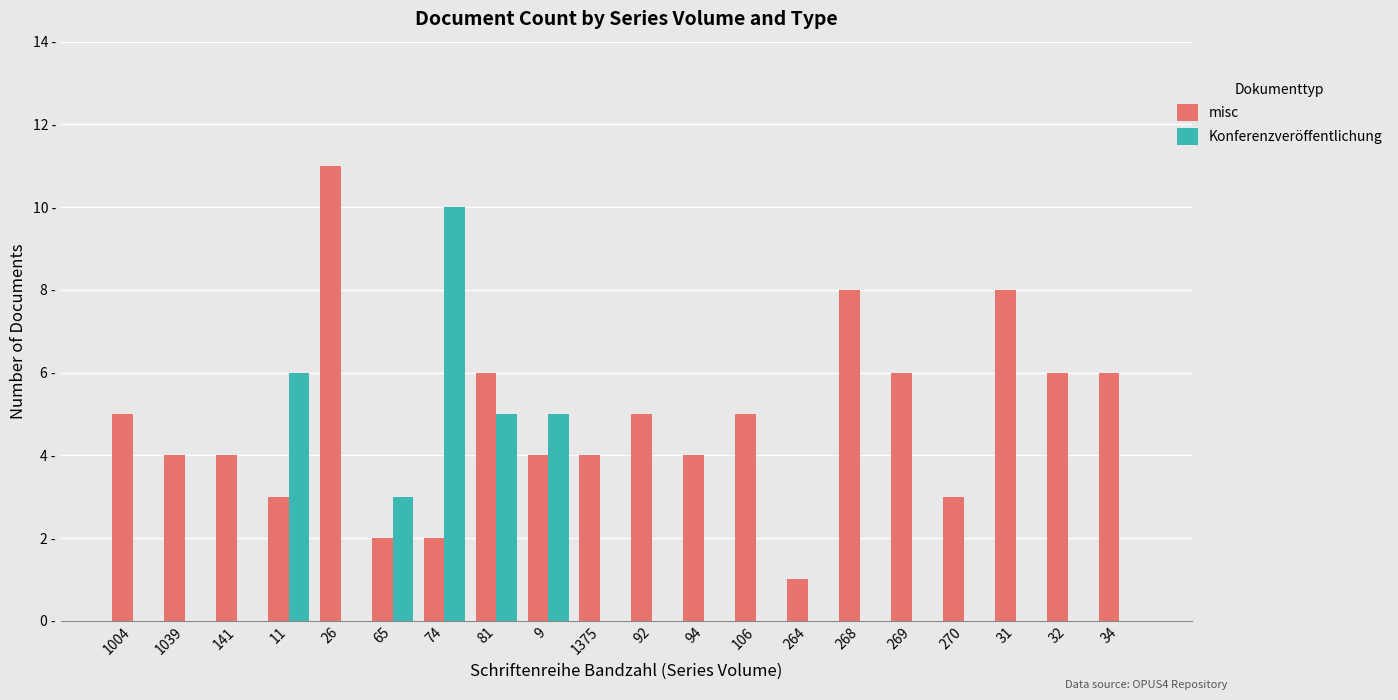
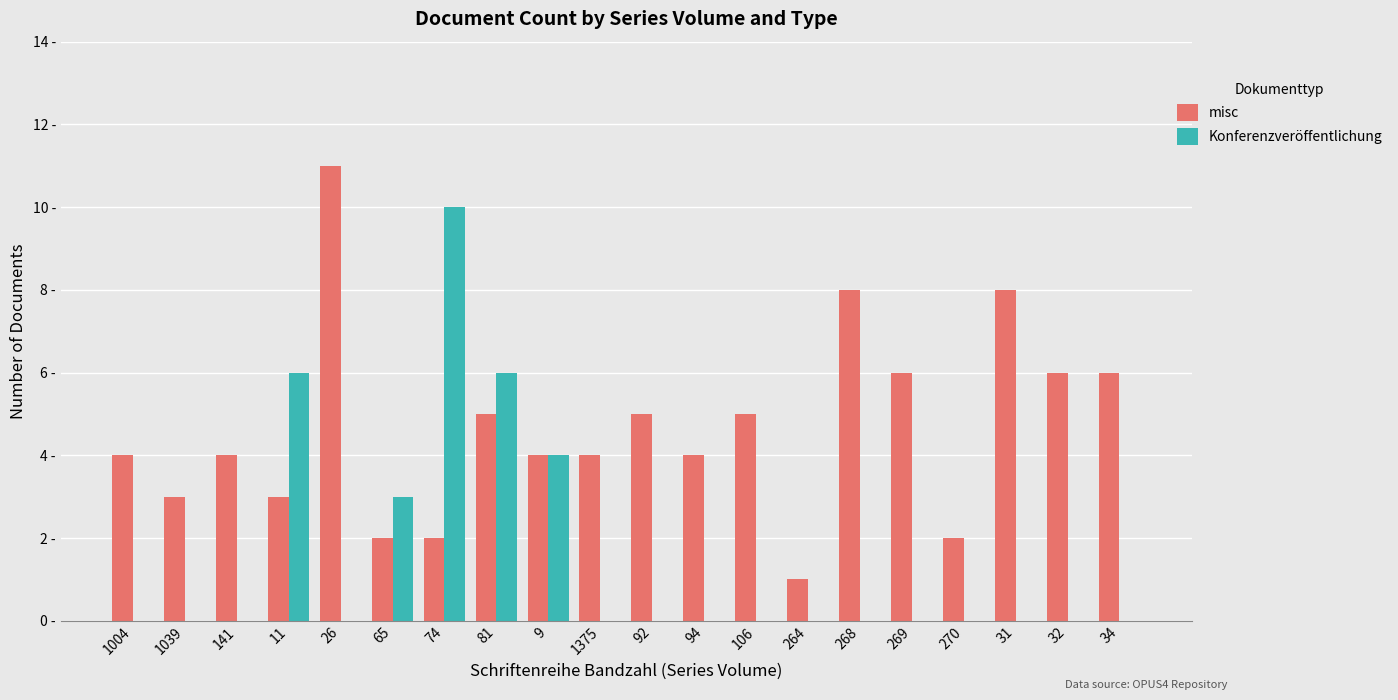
  {
    "misc": {
-     "1004": "5 -",
-     "1039": "4 -",
+     "1004": "4 -",
+     "1039": "3 -",
      "141": "4 -",
      "11": "3 -",
      "26": "11 -",
      "65": "2 -",
      "74": "2 -",
-     "81": "6 -",
+     "81": "5 -",
      "9": "4 -",
      "1375": "4 -",
      "92": "5 -",
      "94": "4 -",
      "106": "5 -",
      "264": "1 -",
      "268": "8 -",
      "269": "6 -",
-     "270": "3 -",
+     "270": "2 -",
      "31": "8 -",
      "32": "6 -",
      "34": "6 -"
    },
    "Konferenzveröffentlichung": {
      "1004": "0 -",
      "1039": "0 -",
      "141": "0 -",
      "11": "6 -",
      "26": "0 -",
      "65": "3 -",
      "74": "10 -",
-     "81": "5 -",
-     "9": "5 -",
+     "81": "6 -",
+     "9": "4 -",
      "1375": "0 -",
      "92": "0 -",
      "94": "0 -",
      "106": "0 -",
      "264": "0 -",
      "268": "0 -",
      "269": "0 -",
      "270": "0 -",
      "31": "0 -",
      "32": "0 -",
      "34": "0 -"
    }
  }
